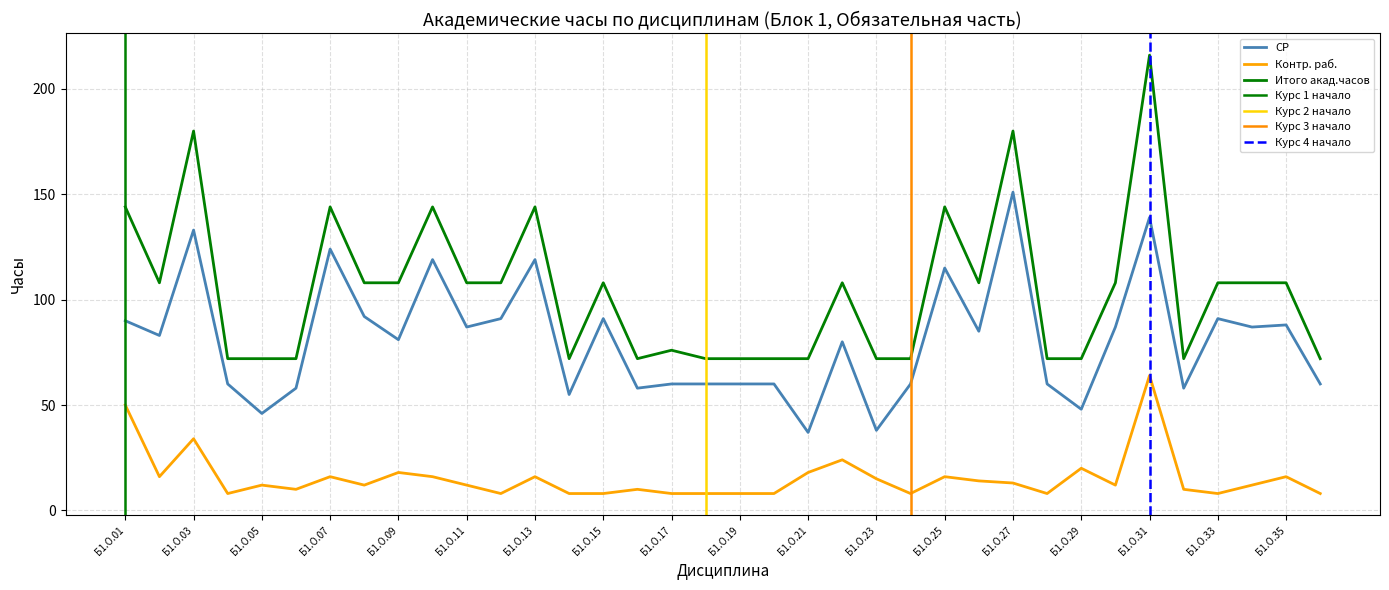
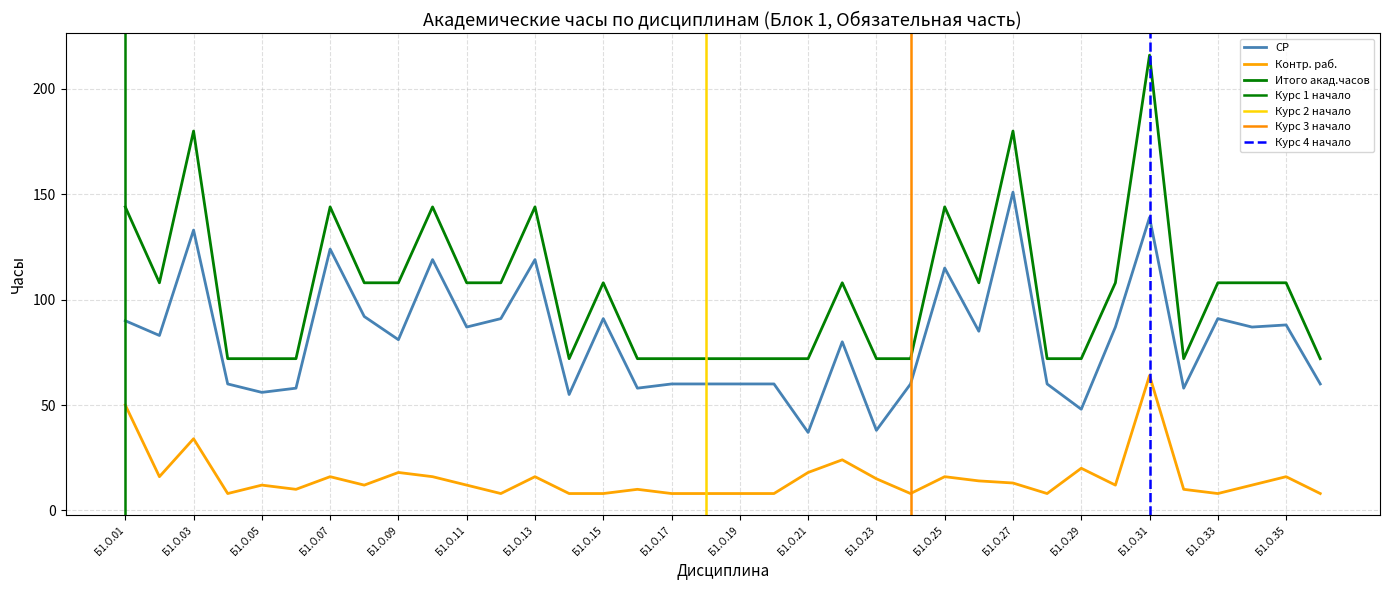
  {
    "СР": {
      "Б1.О.01": 90,
      "Б1.О.03": 133,
-     "Б1.О.05": 46,
+     "Б1.О.05": 56,
      "Б1.О.07": 124,
      "Б1.О.09": 81,
      "Б1.О.11": 87,
      "Б1.О.13": 119,
      "Б1.О.15": 91,
      "Б1.О.17": 60,
      "Б1.О.19": 60,
      "Б1.О.21": 37,
      "Б1.О.23": 38,
      "Б1.О.25": 115,
      "Б1.О.27": 151,
      "Б1.О.29": 48,
      "Б1.О.31": 139,
      "Б1.О.33": 91,
      "Б1.О.35": 88
    },
    "Контр. раб.": {
      "Б1.О.01": 50,
      "Б1.О.03": 34,
      "Б1.О.05": 12,
      "Б1.О.07": 16,
      "Б1.О.09": 18,
      "Б1.О.11": 12,
      "Б1.О.13": 16,
      "Б1.О.15": 8,
      "Б1.О.17": 8,
      "Б1.О.19": 8,
      "Б1.О.21": 18,
      "Б1.О.23": 15,
      "Б1.О.25": 16,
      "Б1.О.27": 13,
      "Б1.О.29": 20,
      "Б1.О.31": 64,
      "Б1.О.33": 8,
      "Б1.О.35": 16
    },
    "Итого акад.часов": {
      "Б1.О.01": 144,
      "Б1.О.03": 180,
      "Б1.О.05": 72,
      "Б1.О.07": 144,
      "Б1.О.09": 108,
      "Б1.О.11": 108,
      "Б1.О.13": 144,
      "Б1.О.15": 108,
-     "Б1.О.17": 76,
+     "Б1.О.17": 72,
      "Б1.О.19": 72,
      "Б1.О.21": 72,
      "Б1.О.23": 72,
      "Б1.О.25": 144,
      "Б1.О.27": 180,
      "Б1.О.29": 72,
      "Б1.О.31": 216,
      "Б1.О.33": 108,
      "Б1.О.35": 108
    }
  }
